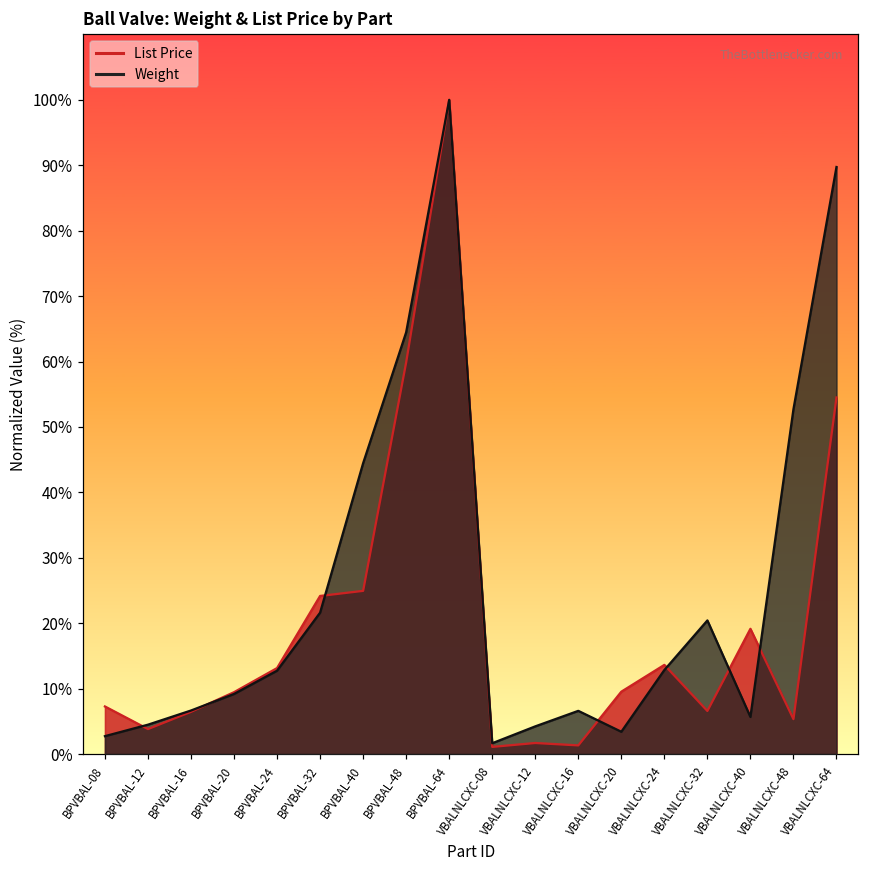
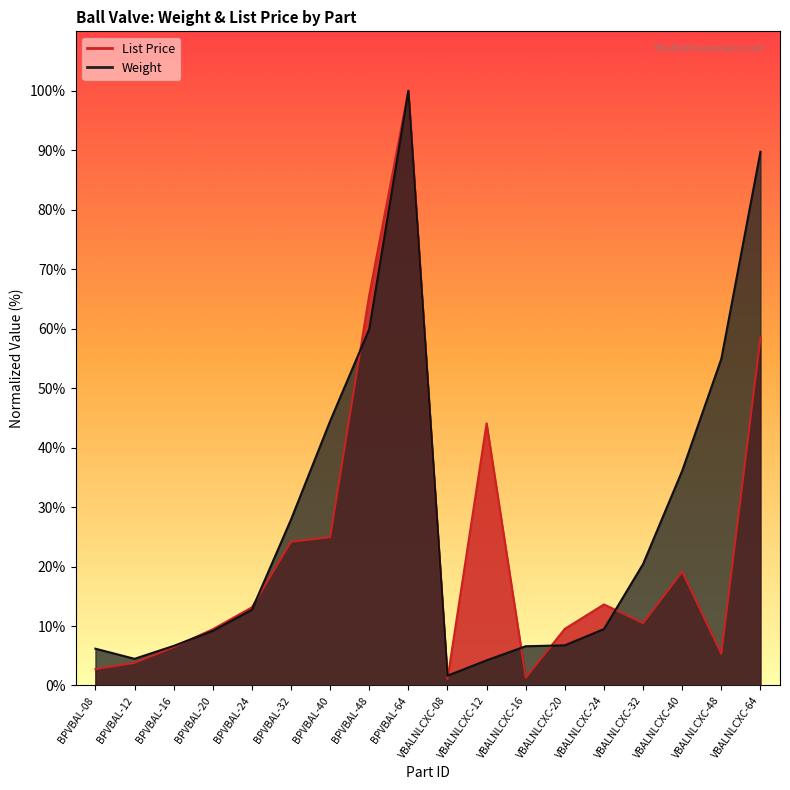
  {
    "List Price": {
-     "BPVBAL-08": "7%",
+     "BPVBAL-08": "3%",
      "BPVBAL-12": "4%",
      "BPVBAL-32": "24%",
      "BPVBAL-40": "25%",
-     "BPVBAL-48": "60%",
+     "BPVBAL-48": "66%",
      "VBALNLCXC-08": "1%",
-     "VBALNLCXC-12": "2%",
+     "VBALNLCXC-12": "44%",
      "VBALNLCXC-16": "1%",
      "VBALNLCXC-20": "10%",
      "VBALNLCXC-24": "14%",
-     "VBALNLCXC-32": "7%",
+     "VBALNLCXC-32": "10%",
      "VBALNLCXC-40": "19%",
      "VBALNLCXC-48": "5%",
-     "VBALNLCXC-64": "55%"
+     "VBALNLCXC-64": "59%"
    },
    "Weight": {
-     "BPVBAL-08": "3%",
+     "BPVBAL-08": "6%",
      "BPVBAL-12": "4%",
-     "BPVBAL-32": "22%",
+     "BPVBAL-32": "28%",
      "BPVBAL-40": "44%",
-     "BPVBAL-48": "64%",
+     "BPVBAL-48": "60%",
      "VBALNLCXC-08": "2%",
      "VBALNLCXC-12": "4%",
      "VBALNLCXC-16": "7%",
-     "VBALNLCXC-20": "3%",
-     "VBALNLCXC-24": "13%",
+     "VBALNLCXC-20": "7%",
+     "VBALNLCXC-24": "9%",
      "VBALNLCXC-32": "20%",
-     "VBALNLCXC-40": "6%",
-     "VBALNLCXC-48": "53%",
+     "VBALNLCXC-40": "36%",
+     "VBALNLCXC-48": "55%",
      "VBALNLCXC-64": "90%"
    }
  }
